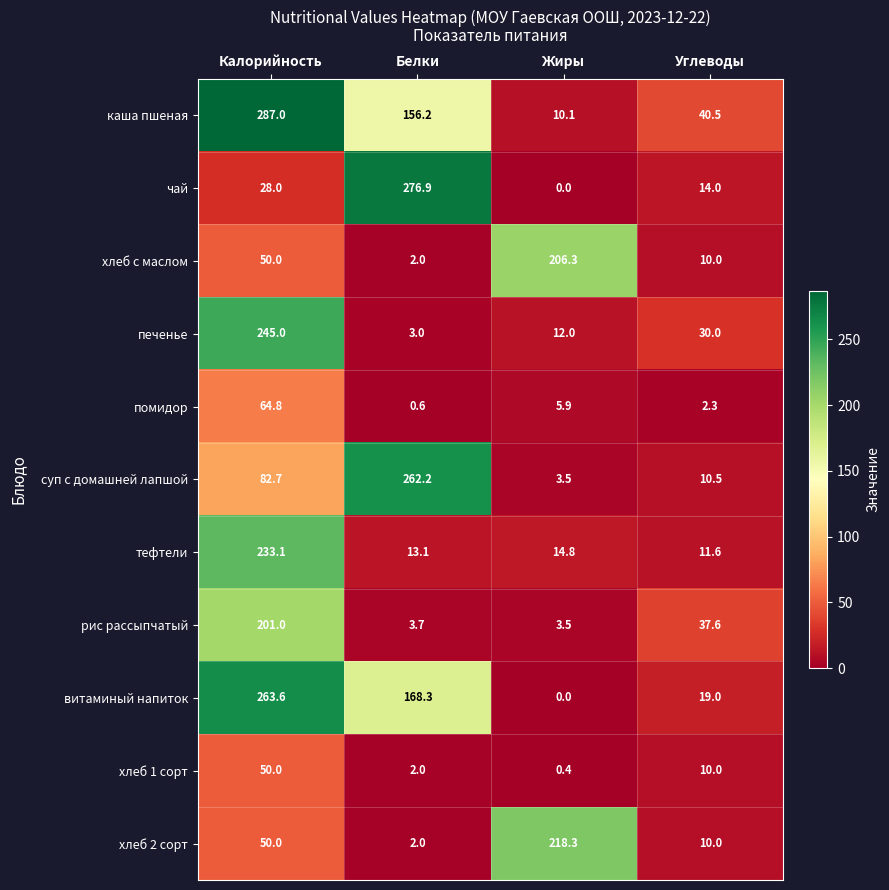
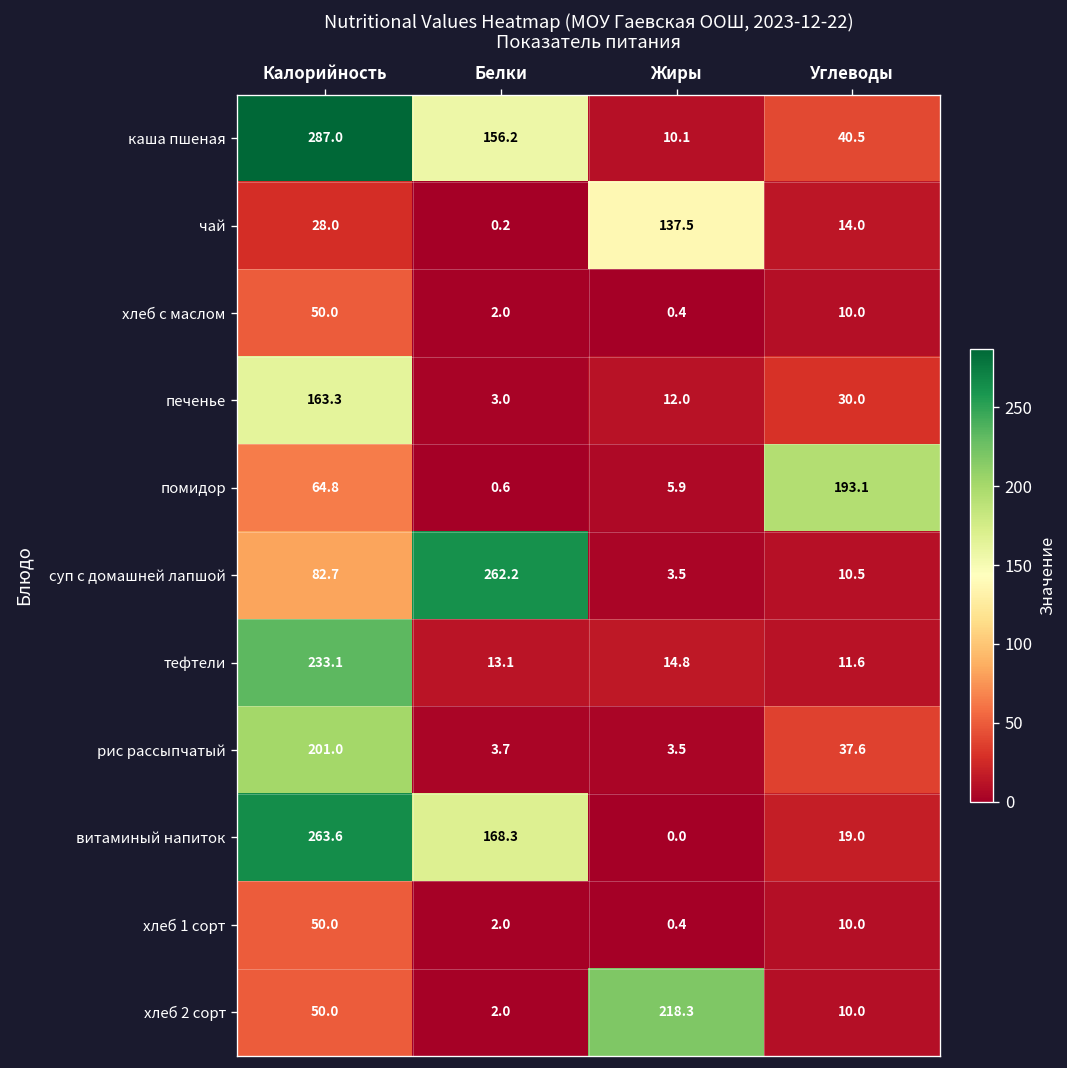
  {
    "каша пшеная": {
      "Калорийность": 287.0,
      "Белки": 156.2,
      "Жиры": 10.1,
      "Углеводы": 40.5
    },
    "чай": {
      "Калорийность": 28.0,
-     "Белки": 276.9,
-     "Жиры": 0.0,
+     "Белки": 0.2,
+     "Жиры": 137.5,
      "Углеводы": 14.0
    },
    "хлеб с маслом": {
      "Калорийность": 50.0,
      "Белки": 2.0,
-     "Жиры": 206.3,
+     "Жиры": 0.4,
      "Углеводы": 10.0
    },
    "печенье": {
-     "Калорийность": 245.0,
+     "Калорийность": 163.3,
      "Белки": 3.0,
      "Жиры": 12.0,
      "Углеводы": 30.0
    },
    "помидор": {
      "Калорийность": 64.8,
      "Белки": 0.6,
      "Жиры": 5.9,
-     "Углеводы": 2.3
+     "Углеводы": 193.1
    },
    "суп с домашней лапшой": {
      "Калорийность": 82.7,
      "Белки": 262.2,
      "Жиры": 3.5,
      "Углеводы": 10.5
    },
    "тефтели": {
      "Калорийность": 233.1,
      "Белки": 13.1,
      "Жиры": 14.8,
      "Углеводы": 11.6
    },
    "рис рассыпчатый": {
      "Калорийность": 201.0,
      "Белки": 3.7,
      "Жиры": 3.5,
      "Углеводы": 37.6
    },
    "витаминый напиток": {
      "Калорийность": 263.6,
      "Белки": 168.3,
      "Жиры": 0.0,
      "Углеводы": 19.0
    },
    "хлеб 1 сорт": {
      "Калорийность": 50.0,
      "Белки": 2.0,
      "Жиры": 0.4,
      "Углеводы": 10.0
    },
    "хлеб 2 сорт": {
      "Калорийность": 50.0,
      "Белки": 2.0,
      "Жиры": 218.3,
      "Углеводы": 10.0
    }
  }
